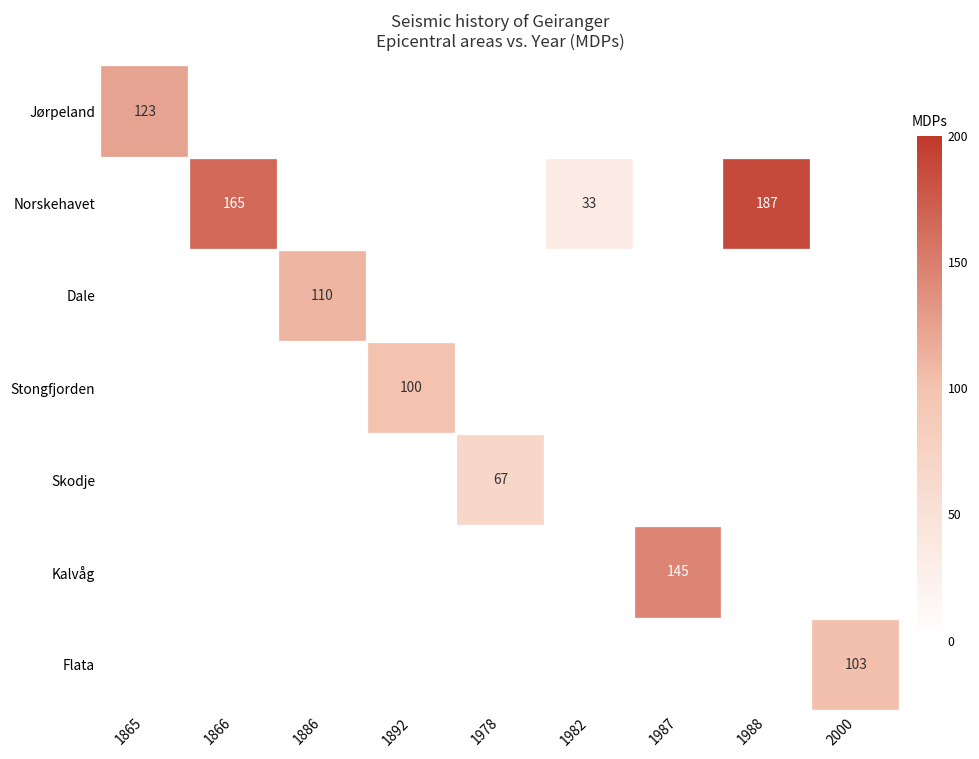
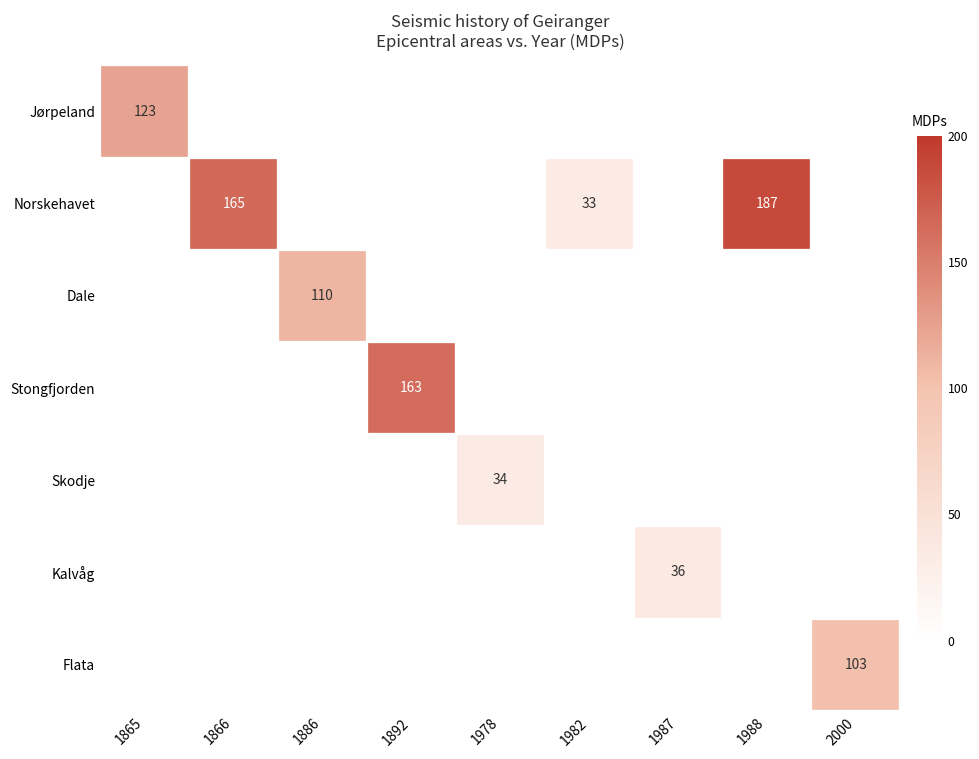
  {
    "Jørpeland": {
      "1865": 123
    },
    "Norskehavet": {
      "1866": 165,
      "1982": 33,
      "1988": 187
    },
    "Dale": {
      "1886": 110
    },
    "Stongfjorden": {
-     "1892": 100
+     "1892": 163
    },
    "Skodje": {
-     "1978": 67
+     "1978": 34
    },
    "Kalvåg": {
-     "1987": 145
+     "1987": 36
    },
    "Flata": {
      "2000": 103
    }
  }
